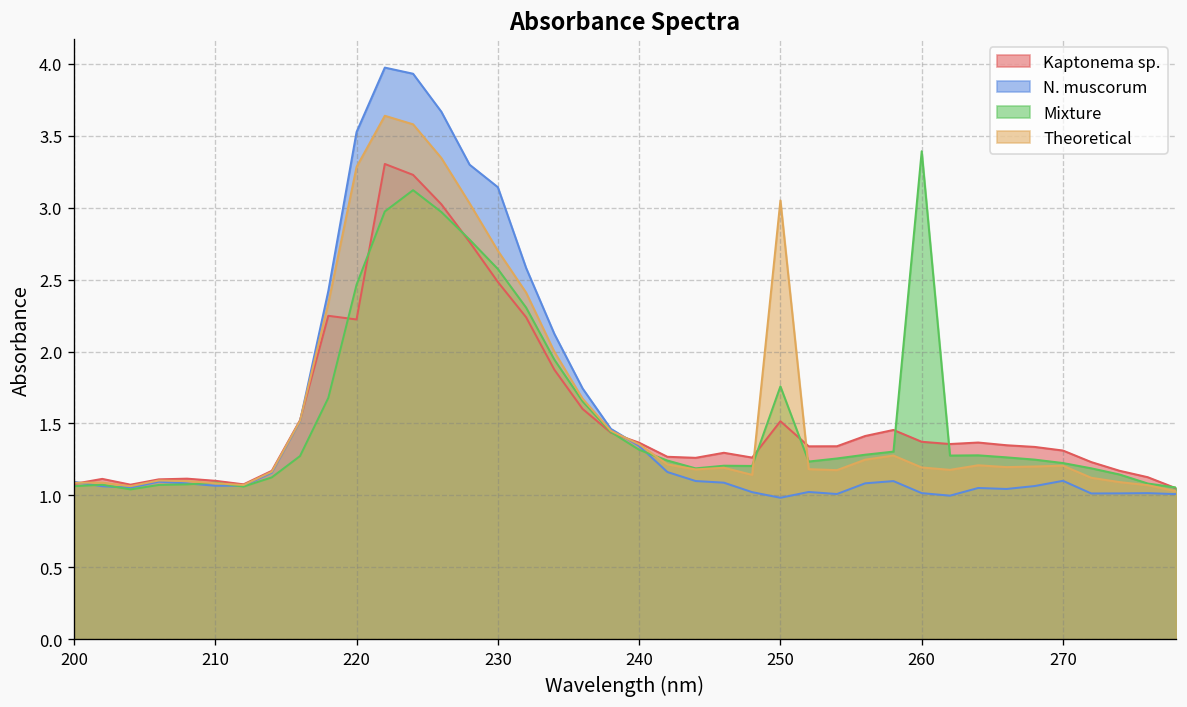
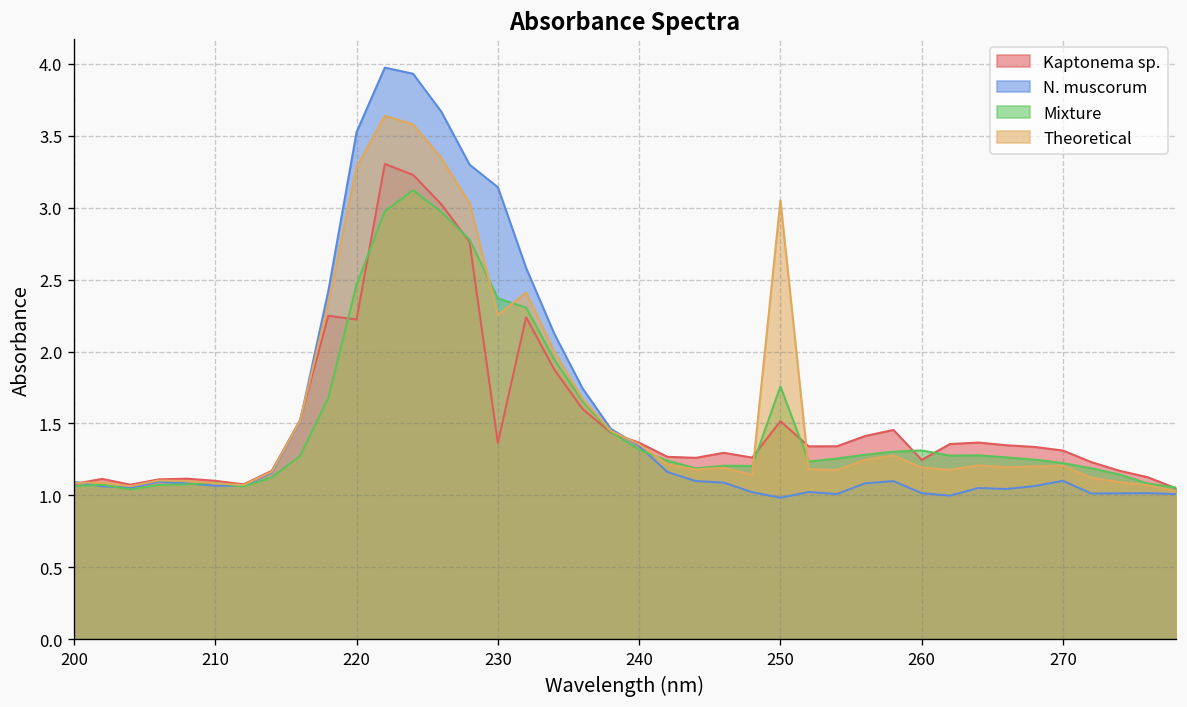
  {
    "Kaptonema sp.": {
      "220": 2.22,
-     "230": 2.48,
+     "230": 1.36,
      "250": 1.52,
-     "260": 1.37,
+     "260": 1.25,
      "270": 1.31
    },
    "N. muscorum": {
      "220": 3.53,
      "230": 3.14,
      "250": 0.98,
      "260": 1.02,
      "270": 1.10
    },
    "Mixture": {
      "220": 2.46,
-     "230": 2.57,
+     "230": 2.37,
      "240": 1.32,
      "250": 1.76,
-     "260": 3.39
+     "260": 1.31
    },
    "Theoretical": {
      "220": 3.28,
-     "230": 2.70,
+     "230": 2.25,
      "250": 3.05,
      "260": 1.19
    }
  }
